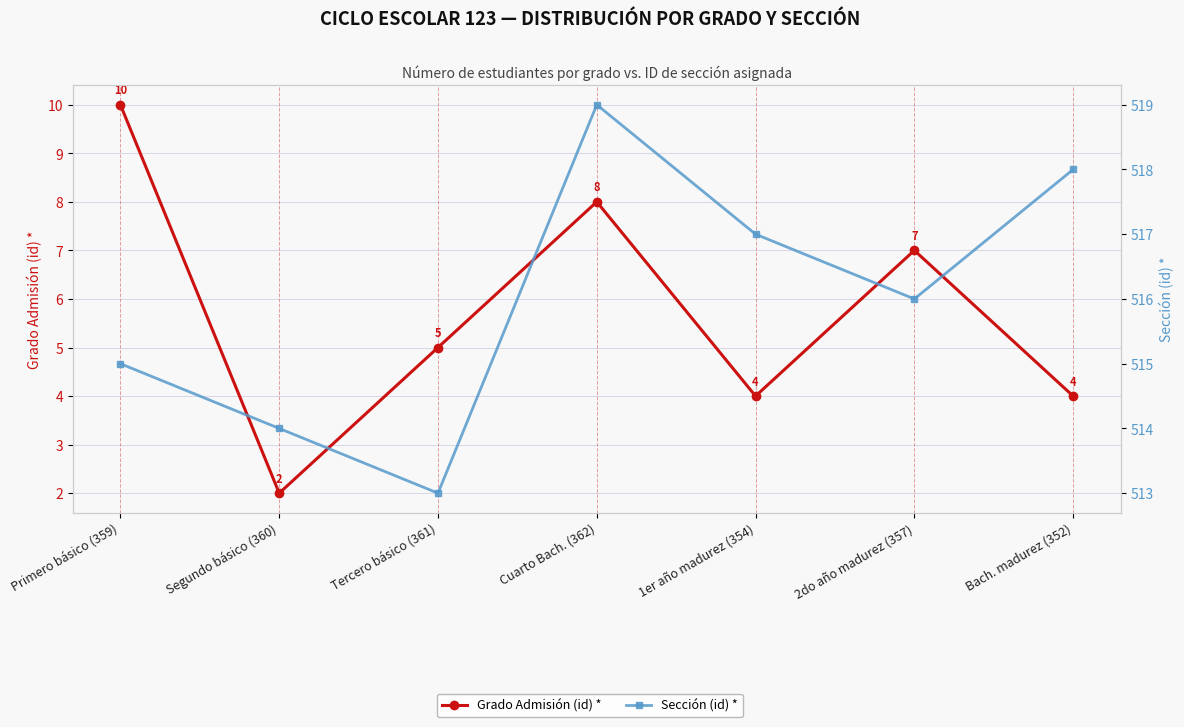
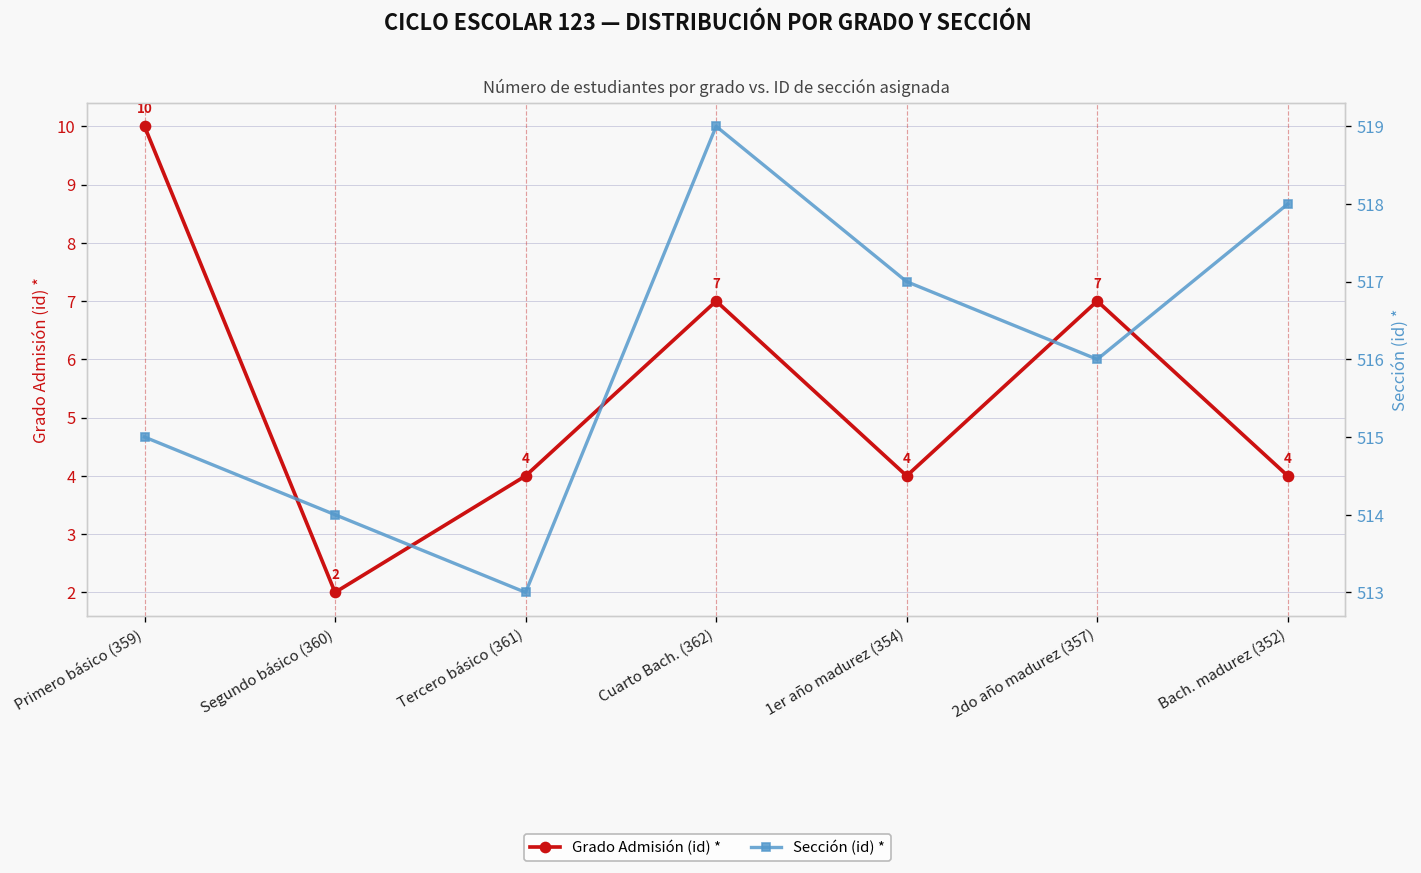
  {
    "Grado Admisión (id) *": {
      "Primero básico (359)": 10,
      "Segundo básico (360)": 2,
-     "Tercero básico (361)": 5,
-     "Cuarto Bach. (362)": 8,
+     "Tercero básico (361)": 4,
+     "Cuarto Bach. (362)": 7,
      "1er año madurez (354)": 4,
      "2do año madurez (357)": 7,
      "Bach. madurez (352)": 4
    }
  }
